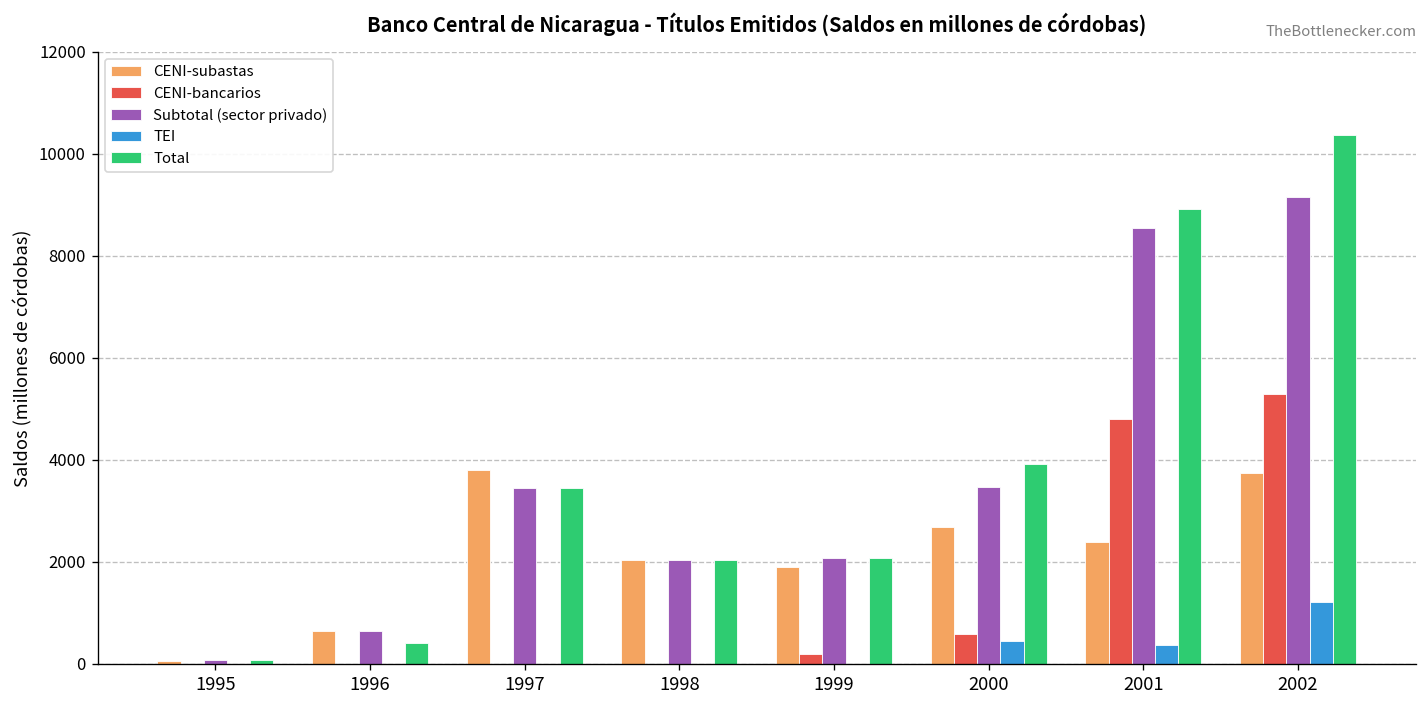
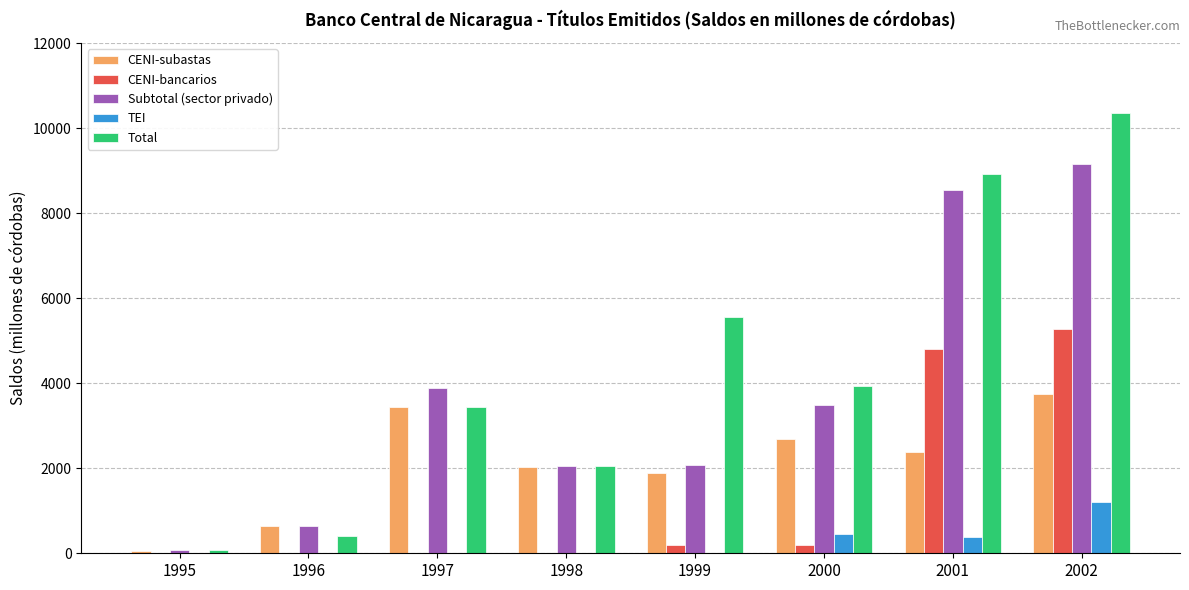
  {
    "CENI-subastas": {
      "1995": 100,
      "1996": 600,
-     "1997": 3800,
+     "1997": 3400,
      "1998": 2000,
      "1999": 1900,
      "2000": 2700,
      "2001": 2400,
      "2002": 3700
    },
    "CENI-bancarios": {
      "1995": 0,
      "1996": 0,
      "1997": 0,
      "1998": 0,
      "1999": 200,
-     "2000": 600,
+     "2000": 200,
      "2001": 4800,
      "2002": 5300
    },
    "Subtotal (sector privado)": {
      "1995": 100,
      "1996": 600,
-     "1997": 3400,
+     "1997": 3900,
      "1998": 2000,
      "1999": 2100,
      "2000": 3500,
      "2001": 8500,
      "2002": 9200
    },
    "TEI": {
      "1995": 0,
      "1996": 0,
      "1997": 0,
      "1998": 0,
      "1999": 0,
      "2000": 400,
      "2001": 400,
      "2002": 1200
    },
    "Total": {
      "1995": 100,
      "1996": 400,
      "1997": 3400,
      "1998": 2000,
-     "1999": 2100,
+     "1999": 5500,
      "2000": 3900,
      "2001": 8900,
      "2002": 10400
    }
  }
